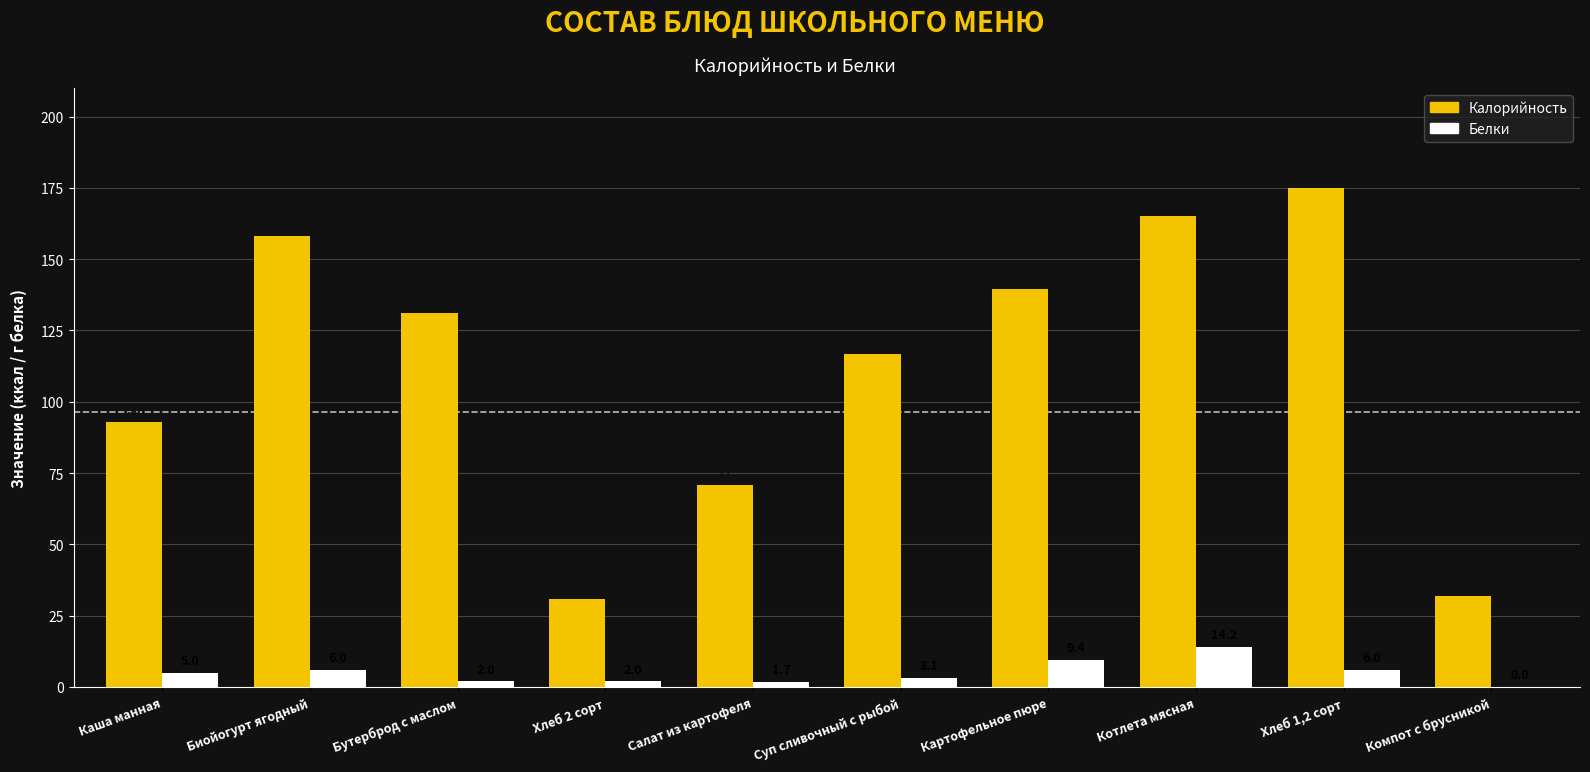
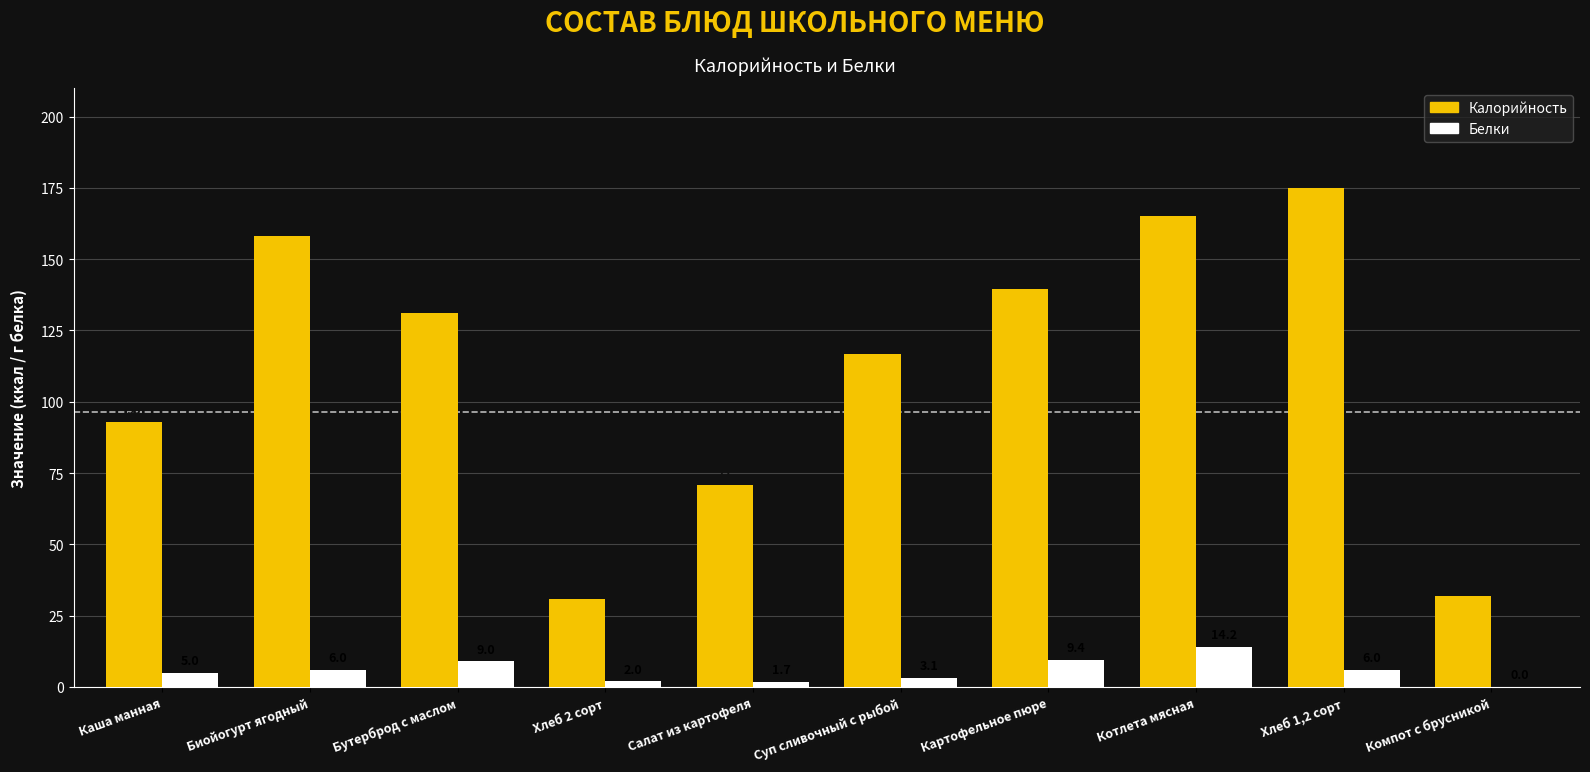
  {
    "Калорийность": {
      "Каша манная": 93,
      "Биойогурт ягодный": 158,
      "Бутерброд с маслом": 131,
      "Хлеб 2 сорт": 31,
      "Салат из картофеля": 71,
      "Суп сливочный с рыбой": 117,
      "Картофельное пюре": 139,
      "Котлета мясная": 165,
      "Хлеб 1,2 сорт": 175,
      "Компот с брусникой": 32
    },
    "Белки": {
      "Каша манная": 5,
      "Биойогурт ягодный": 6,
-     "Бутерброд с маслом": 2,
+     "Бутерброд с маслом": 9,
      "Хлеб 2 сорт": 2,
      "Салат из картофеля": 2,
      "Суп сливочный с рыбой": 3,
      "Картофельное пюре": 9,
      "Котлета мясная": 14,
      "Хлеб 1,2 сорт": 6,
      "Компот с брусникой": 0
    }
  }
